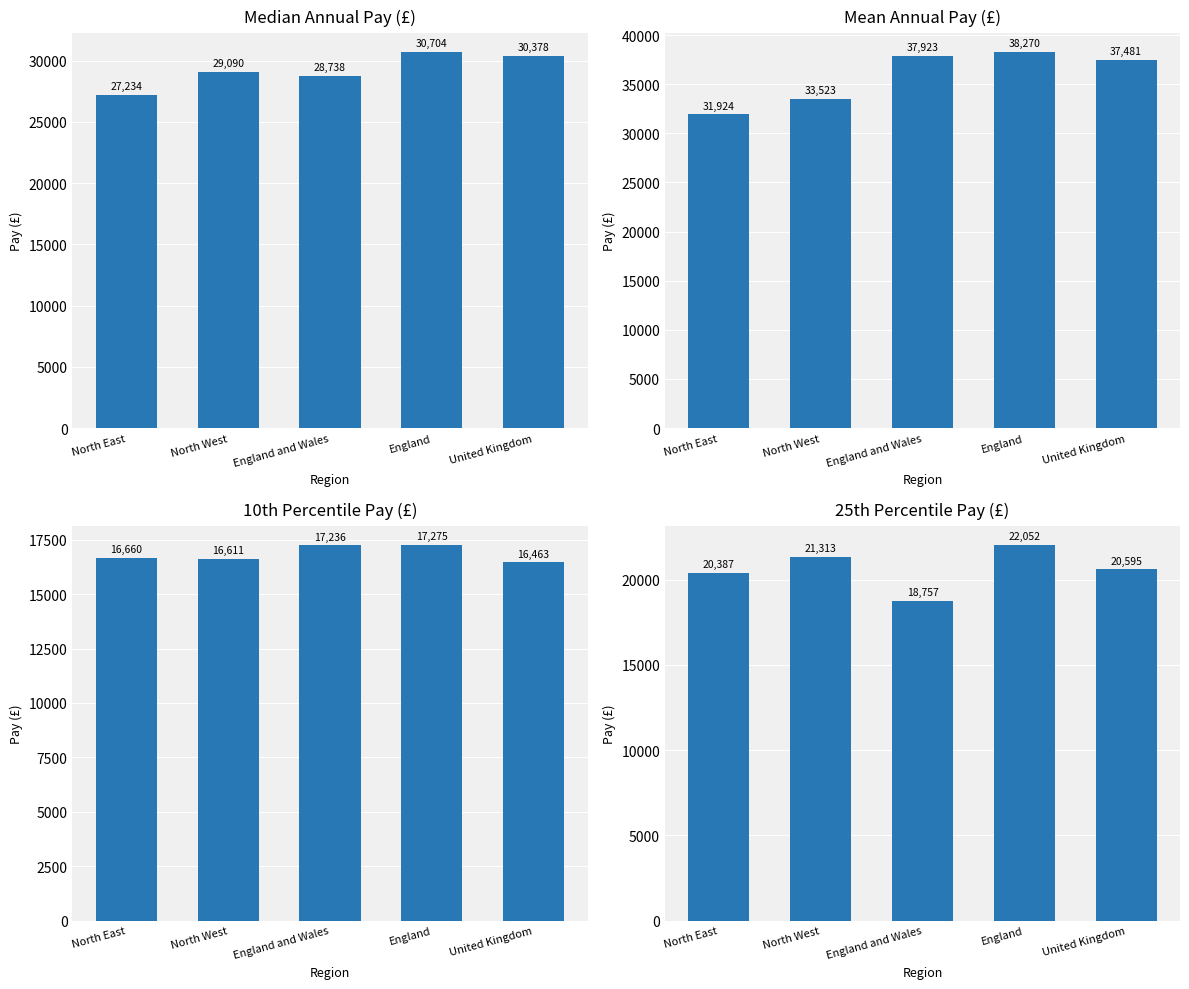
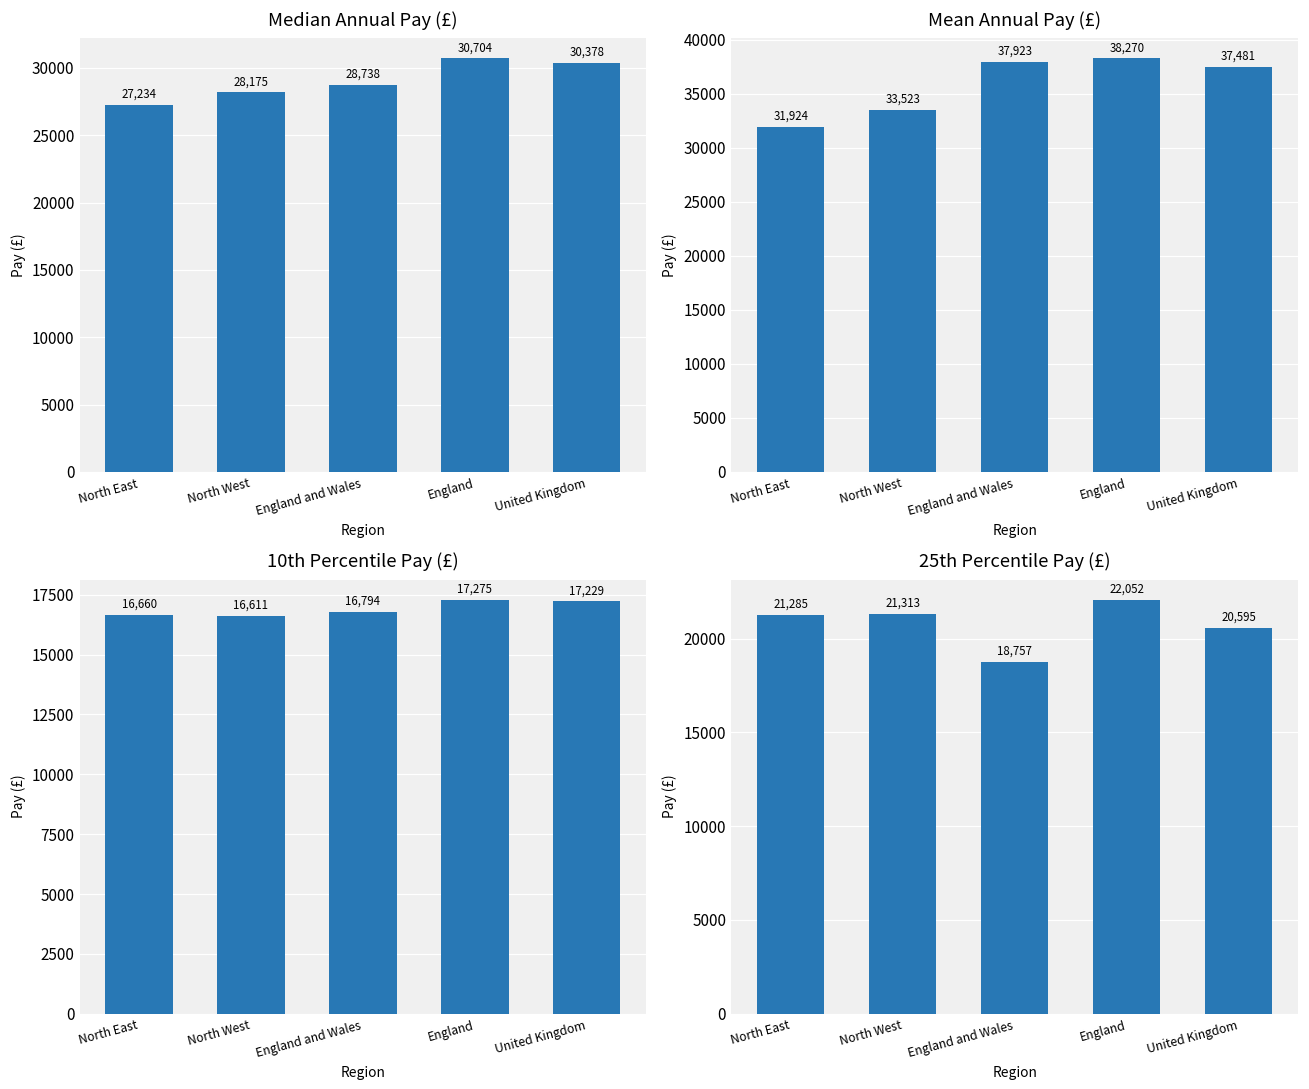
  {
    "Median Annual Pay (£)": {
      "North East": "27,234",
-     "North West": "29,090",
+     "North West": "28,175",
      "England and Wales": "28,738",
      "England": "30,704",
      "United Kingdom": "30,378"
    },
    "Mean Annual Pay (£)": {
      "North East": "31,924",
      "North West": "33,523",
      "England and Wales": "37,923",
      "England": "38,270",
      "United Kingdom": "37,481"
    },
    "10th Percentile Pay (£)": {
      "North East": "16,660",
      "North West": "16,611",
-     "England and Wales": "17,236",
+     "England and Wales": "16,794",
      "England": "17,275",
-     "United Kingdom": "16,463"
+     "United Kingdom": "17,229"
    },
    "25th Percentile Pay (£)": {
-     "North East": "20,387",
+     "North East": "21,285",
      "North West": "21,313",
      "England and Wales": "18,757",
      "England": "22,052",
      "United Kingdom": "20,595"
    }
  }
